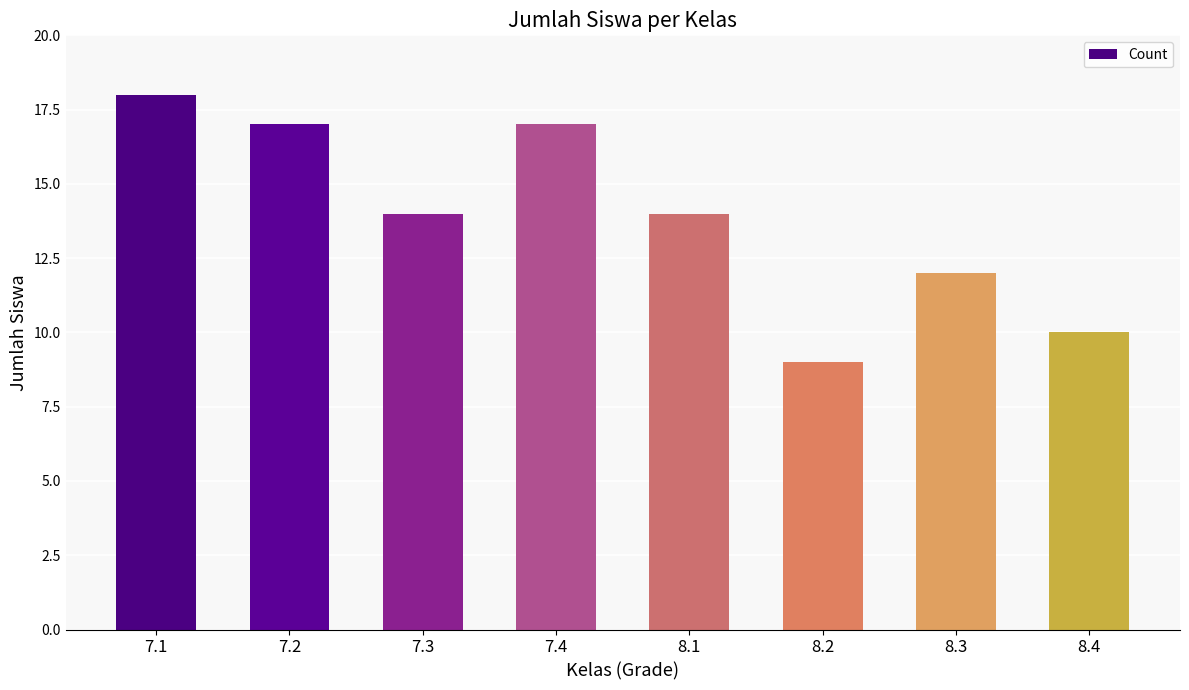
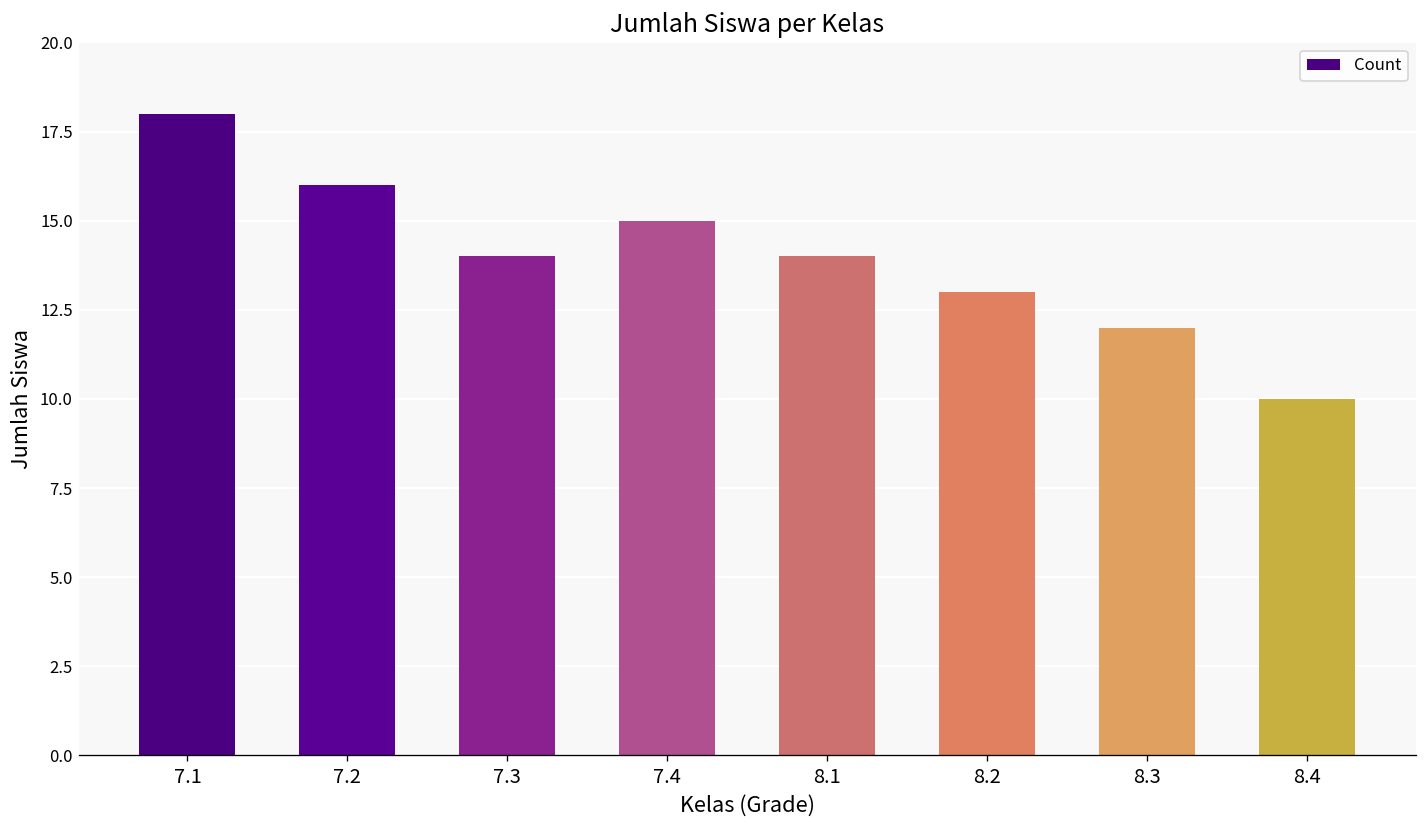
  {
    "7.1": 18,
-   "7.2": 17,
+   "7.2": 16,
    "7.3": 14,
-   "7.4": 17,
+   "7.4": 15,
    "8.1": 14,
-   "8.2": 9,
+   "8.2": 13,
    "8.3": 12,
    "8.4": 10
  }
